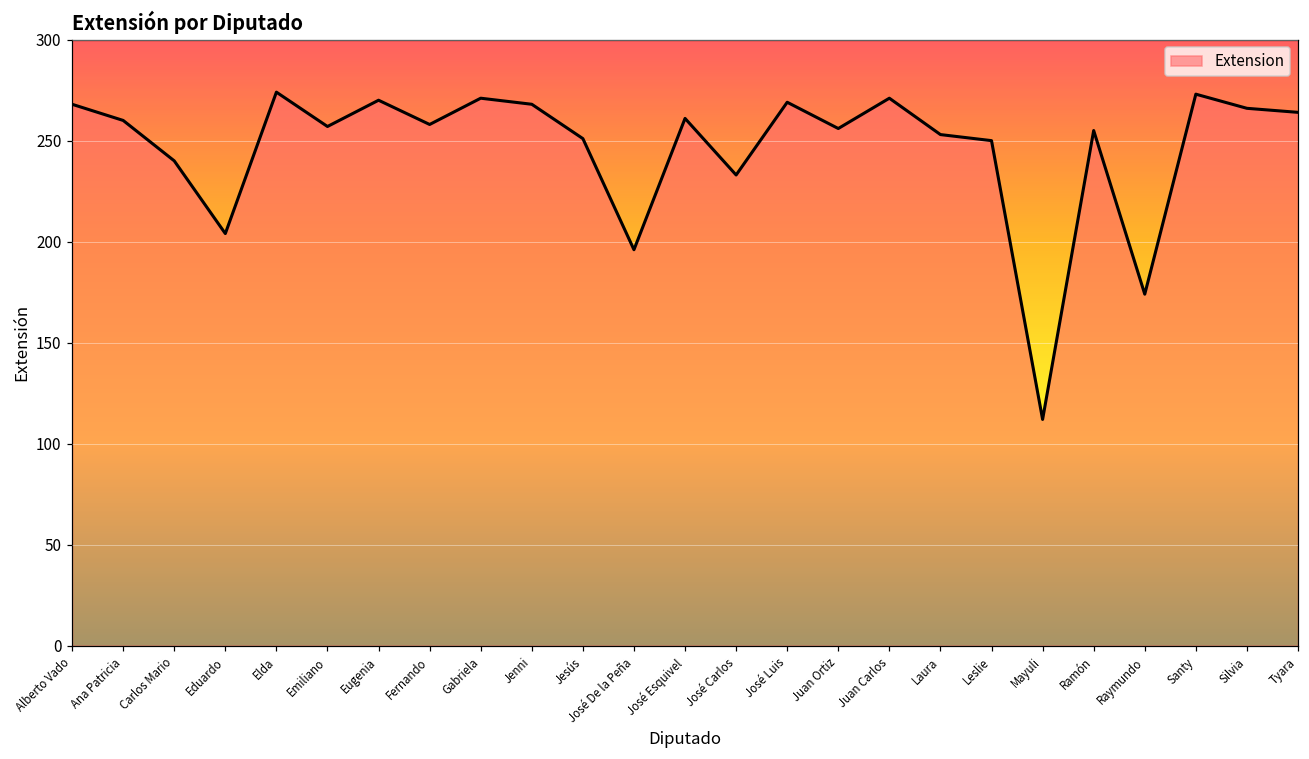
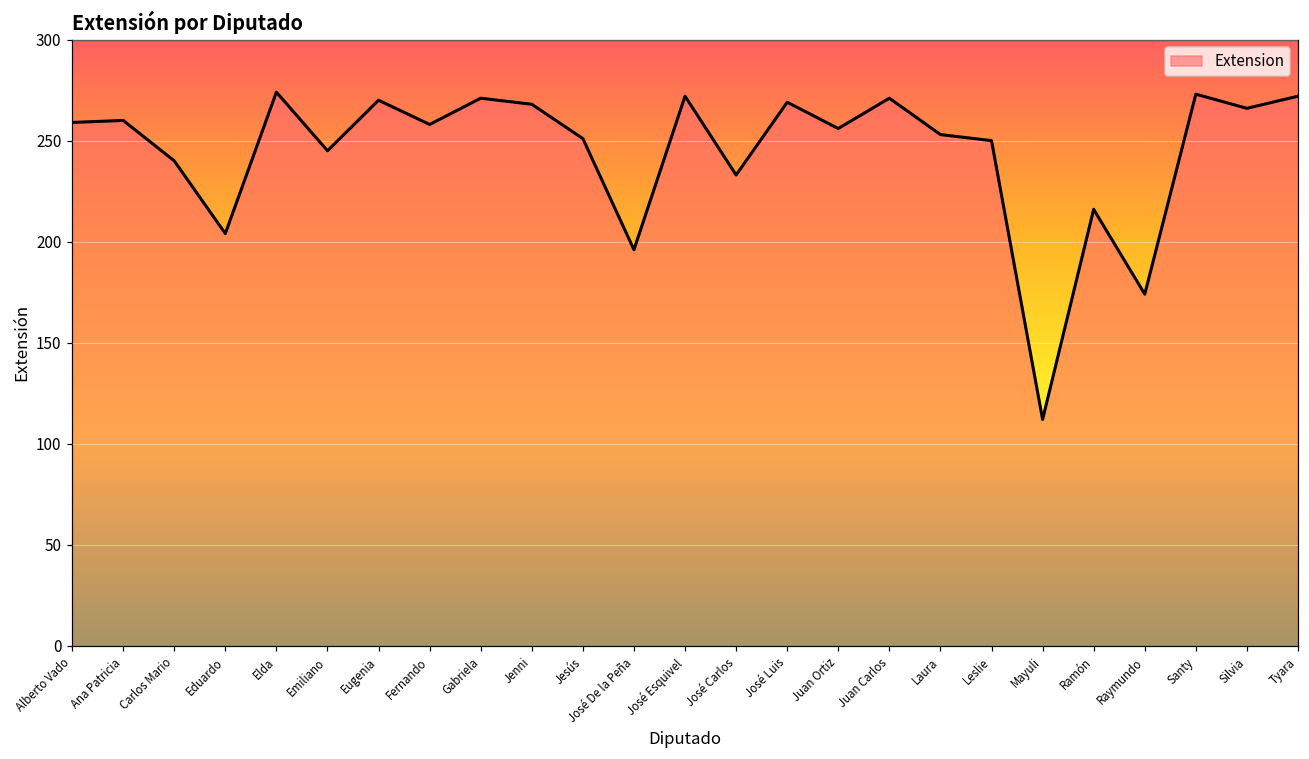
  {
-   "Alberto Vado": 268,
+   "Alberto Vado": 259,
    "Ana Patricia": 260,
    "Carlos Mario": 240,
    "Eduardo": 204,
    "Elda": 274,
-   "Emiliano": 257,
+   "Emiliano": 245,
    "Eugenia": 270,
    "Fernando": 258,
    "Gabriela": 271,
    "Jenni": 268,
    "Jesús": 251,
    "José De la Peña": 196,
-   "José Esquivel": 261,
+   "José Esquivel": 272,
    "José Carlos": 233,
    "José Luis": 269,
    "Juan Ortiz": 256,
    "Juan Carlos": 271,
    "Laura": 253,
    "Leslie": 250,
    "Mayuli": 112,
-   "Ramón": 255,
+   "Ramón": 216,
    "Raymundo": 174,
    "Santy": 273,
    "Silvia": 266,
-   "Tyara": 264
+   "Tyara": 272
  }
